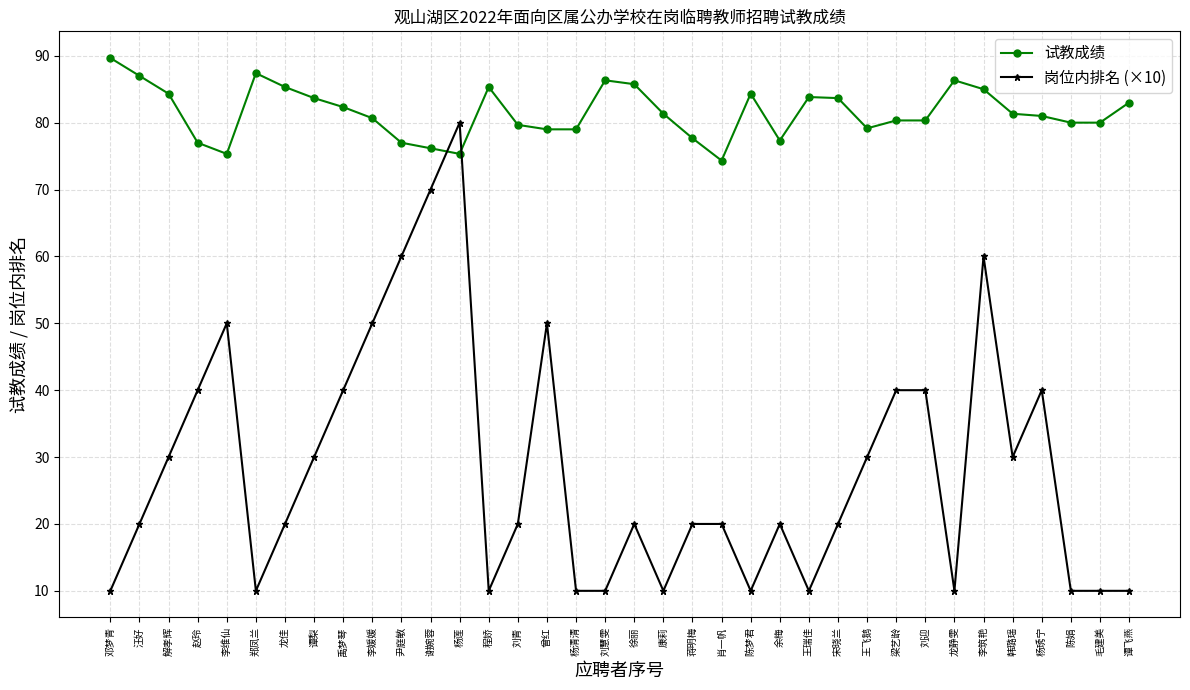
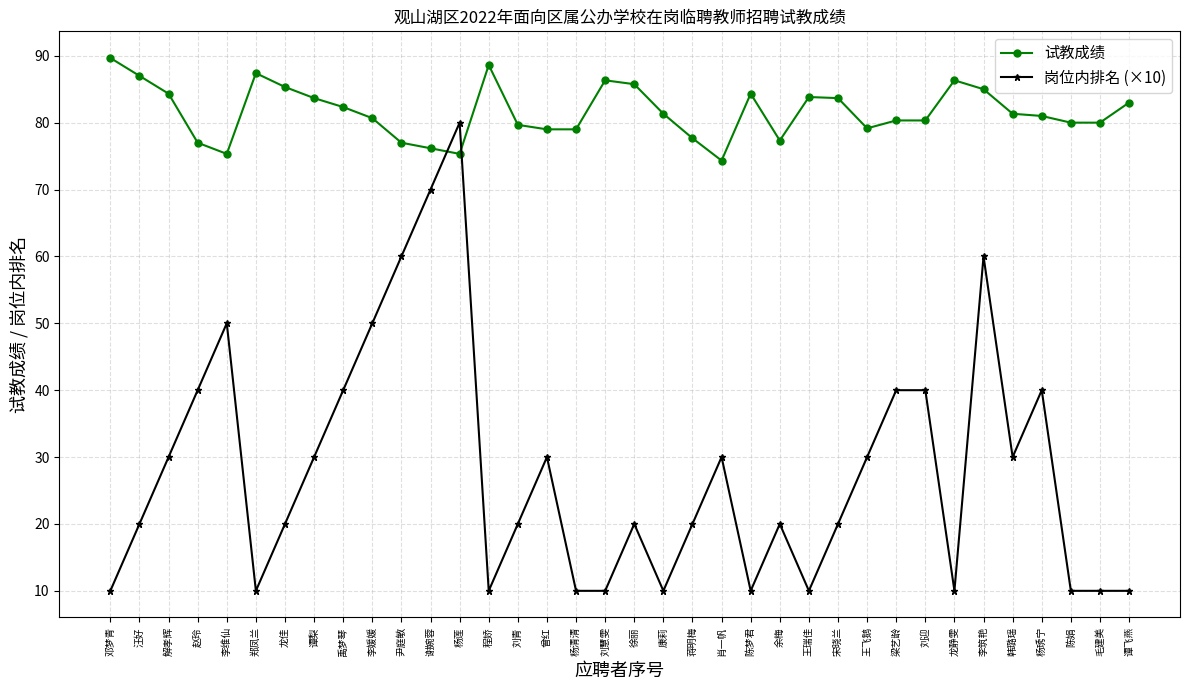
  {
    "试教成绩": {
      "邓梦青": 90,
      "汪好": 87,
      "解孝辉": 84,
      "赵玲": 77,
      "李维仙": 75,
      "郑凤兰": 87,
      "龙佳": 85,
      "谭梨": 84,
      "禹梦琴": 82,
      "李媛媛": 81,
      "尹庭敏": 77,
      "谢婉蓉": 76,
      "杨莲": 75,
-     "程娇": 85,
+     "程娇": 89,
      "刘青": 80,
      "曾红": 79,
      "杨清清": 79,
      "刘慧雯": 86,
      "徐丽": 86,
      "康莉": 81,
      "蒋明梅": 78,
      "肖一帆": 74,
      "陈梦君": 84,
      "余梅": 77,
      "王瑞佳": 84,
      "宋晓兰": 84,
      "王飞鹅": 79,
      "梁艺龄": 80,
      "刘迎": 80,
      "龙静雯": 86,
      "李筑艳": 85,
      "韩璐瑶": 81,
      "杨琇宁": 81,
      "陈娟": 80,
      "毛建美": 80,
      "谭飞燕": 83
    },
    "岗位内排名 (×10)": {
      "邓梦青": 10,
      "汪好": 20,
      "解孝辉": 30,
      "赵玲": 40,
      "李维仙": 50,
      "郑凤兰": 10,
      "龙佳": 20,
      "谭梨": 30,
      "禹梦琴": 40,
      "李媛媛": 50,
      "尹庭敏": 60,
      "谢婉蓉": 70,
      "杨莲": 80,
      "程娇": 10,
      "刘青": 20,
-     "曾红": 50,
+     "曾红": 30,
      "杨清清": 10,
      "刘慧雯": 10,
      "徐丽": 20,
      "康莉": 10,
      "蒋明梅": 20,
-     "肖一帆": 20,
+     "肖一帆": 30,
      "陈梦君": 10,
      "余梅": 20,
      "王瑞佳": 10,
      "宋晓兰": 20,
      "王飞鹅": 30,
      "梁艺龄": 40,
      "刘迎": 40,
      "龙静雯": 10,
      "李筑艳": 60,
      "韩璐瑶": 30,
      "杨琇宁": 40,
      "陈娟": 10,
      "毛建美": 10,
      "谭飞燕": 10
    }
  }
